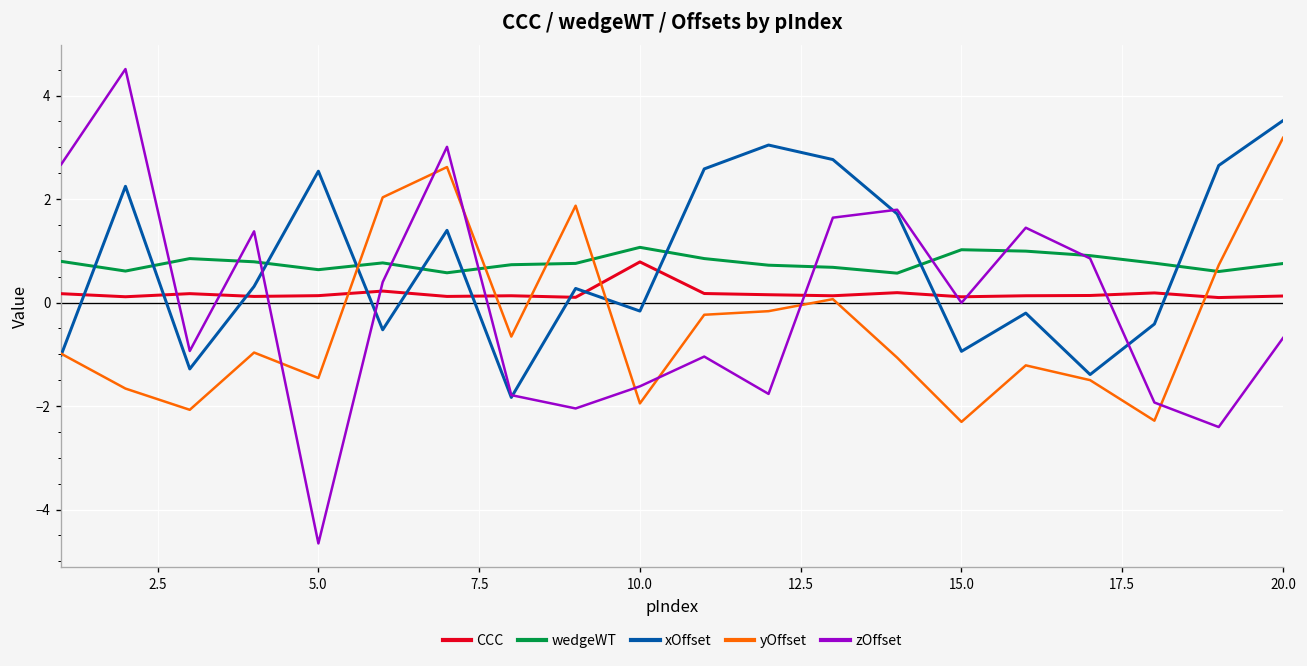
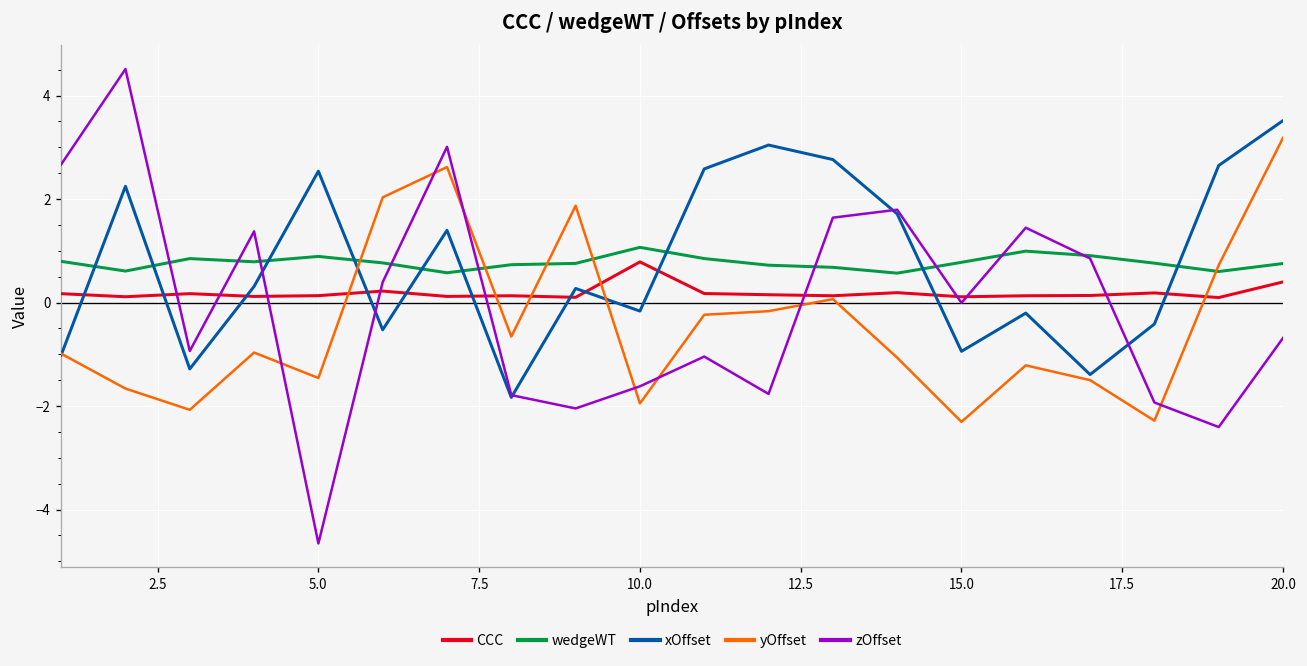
  {
    "CCC": {
      "5.0": 0.1,
      "10.0": 0.8,
      "15.0": 0.1,
-     "20.0": 0.1
+     "20.0": 0.4
    },
    "wedgeWT": {
-     "5.0": 0.6,
+     "5.0": 0.9,
      "10.0": 1.1,
-     "15.0": 1.0,
+     "15.0": 0.8,
      "20.0": 0.8
    },
    "xOffset": {
      "5.0": 2.5,
      "10.0": -0.2,
      "15.0": -0.9,
      "20.0": 3.5
    },
    "yOffset": {
      "5.0": -1.5,
      "10.0": -1.9,
      "15.0": -2.3,
      "20.0": 3.2
    },
    "zOffset": {
      "5.0": -4.7,
      "10.0": -1.6,
      "15.0": 0.0,
      "20.0": -0.7
    }
  }
